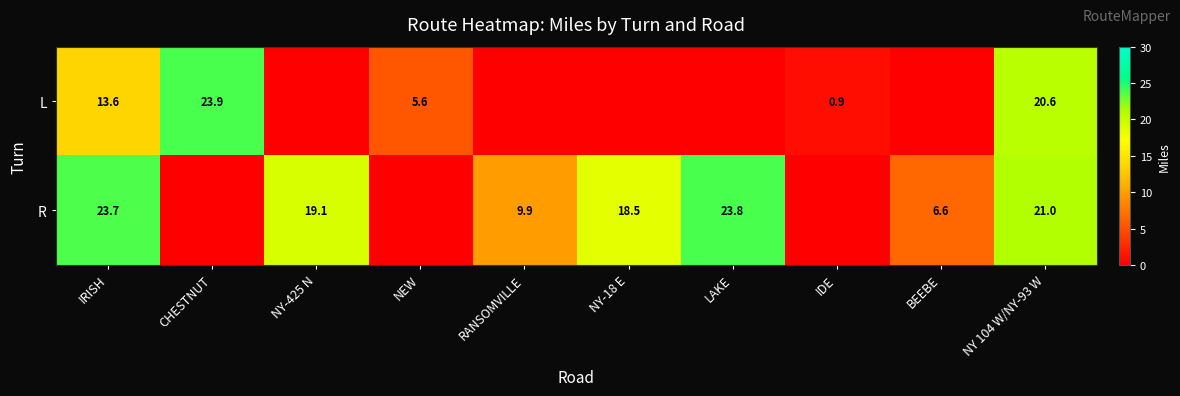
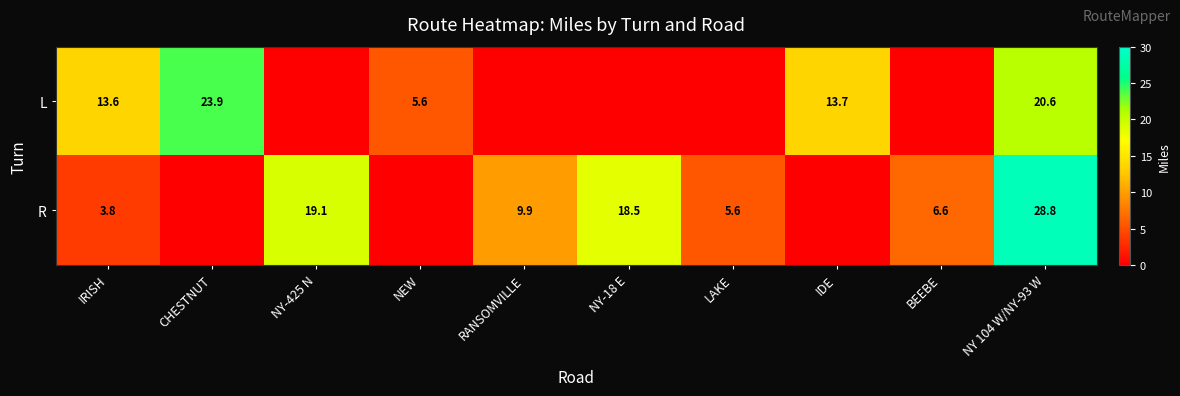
  {
    "L": {
      "IRISH": 13.6,
      "CHESTNUT": 23.9,
      "NEW": 5.6,
-     "IDE": 0.9,
+     "IDE": 13.7,
      "NY 104 W/NY-93 W": 20.6
    },
    "R": {
-     "IRISH": 23.7,
+     "IRISH": 3.8,
      "NY-425 N": 19.1,
      "RANSOMVILLE": 9.9,
      "NY-18 E": 18.5,
-     "LAKE": 23.8,
+     "LAKE": 5.6,
      "BEEBE": 6.6,
-     "NY 104 W/NY-93 W": 21.0
+     "NY 104 W/NY-93 W": 28.8
    }
  }
